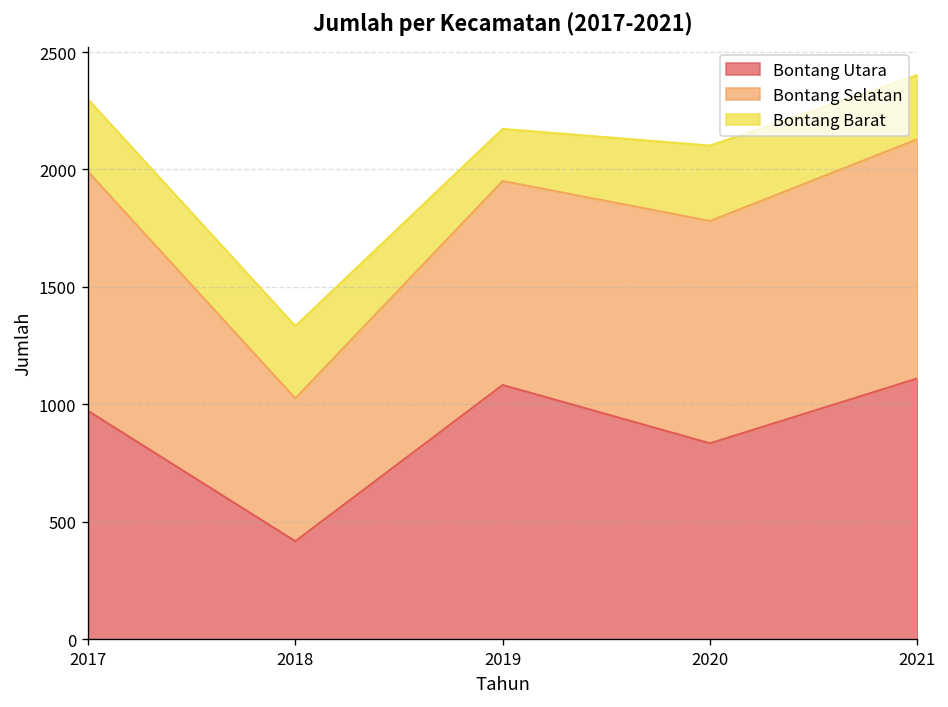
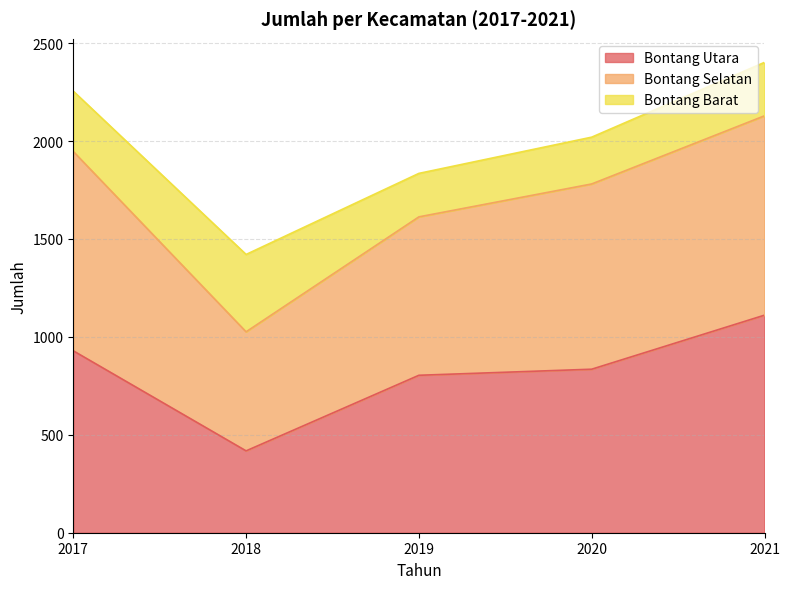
  {
    "Bontang Utara": {
-     "2017": 970,
+     "2017": 930,
      "2018": 420,
-     "2019": 1080,
+     "2019": 800,
      "2020": 840,
      "2021": 1110
    },
    "Bontang Selatan": {
      "2017": 1020,
      "2018": 610,
-     "2019": 870,
+     "2019": 810,
      "2020": 950,
      "2021": 1020
    },
    "Bontang Barat": {
      "2017": 310,
-     "2018": 310,
+     "2018": 400,
      "2019": 220,
-     "2020": 320,
+     "2020": 240,
      "2021": 270
    }
  }
